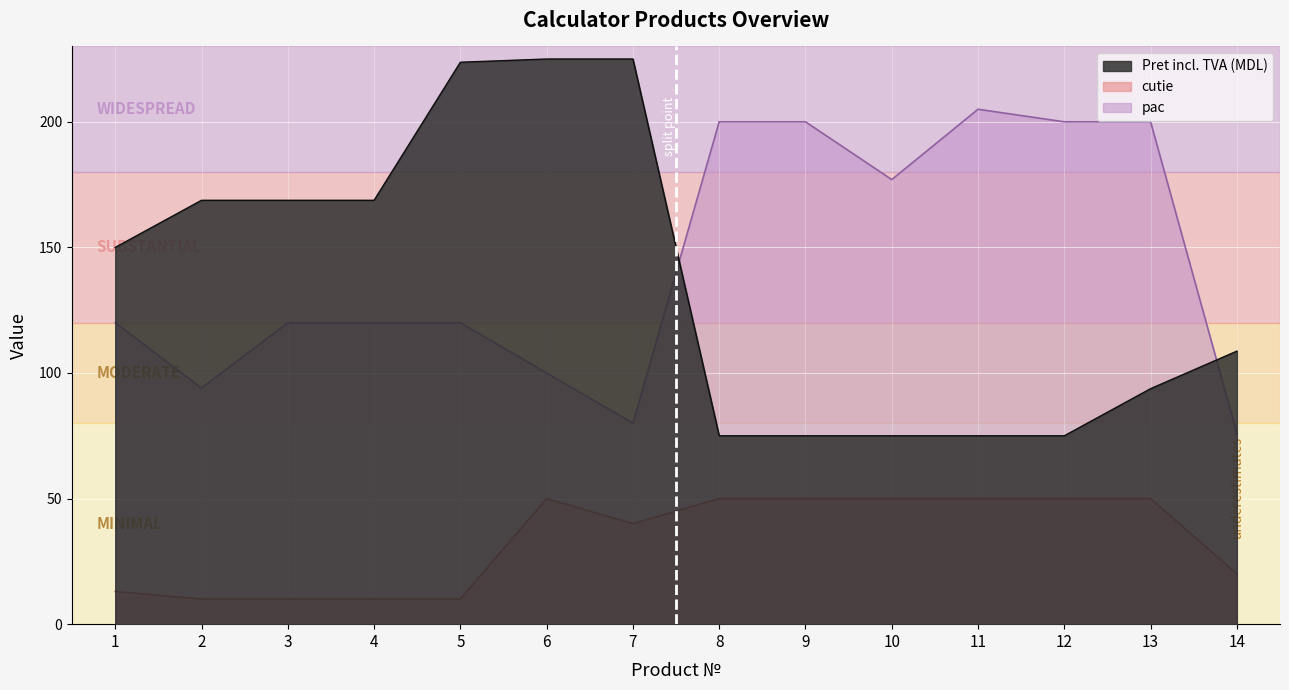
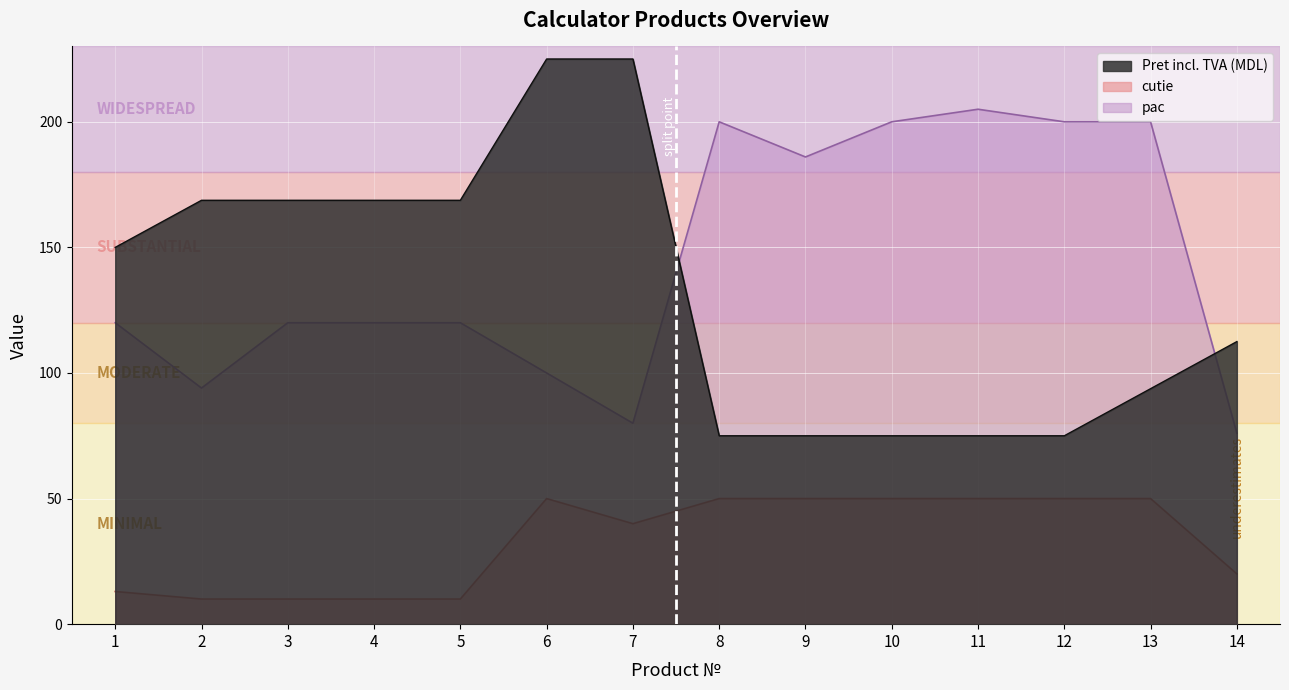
  {
    "pac": {
      "1": 120,
      "2": 94,
      "3": 120,
      "4": 120,
      "5": 120,
      "6": 100,
      "7": 80,
      "8": 200,
-     "9": 200,
-     "10": 177,
+     "9": 186,
+     "10": 200,
      "11": 205,
      "12": 200,
      "13": 200,
      "14": 76
    },
    "cutie": {
      "1": 13,
      "2": 10,
      "3": 10,
      "4": 10,
      "5": 10,
      "6": 50,
      "7": 40,
      "8": 50,
      "9": 50,
      "10": 50,
      "11": 50,
      "12": 50,
      "13": 50,
      "14": 20
    },
    "Pret incl. TVA (MDL)": {
      "1": 150,
      "2": 169,
      "3": 169,
      "4": 169,
-     "5": 224,
+     "5": 169,
      "6": 225,
      "7": 225,
      "8": 75,
      "9": 75,
      "10": 75,
      "11": 75,
      "12": 75,
      "13": 94,
-     "14": 109
+     "14": 113
    }
  }
